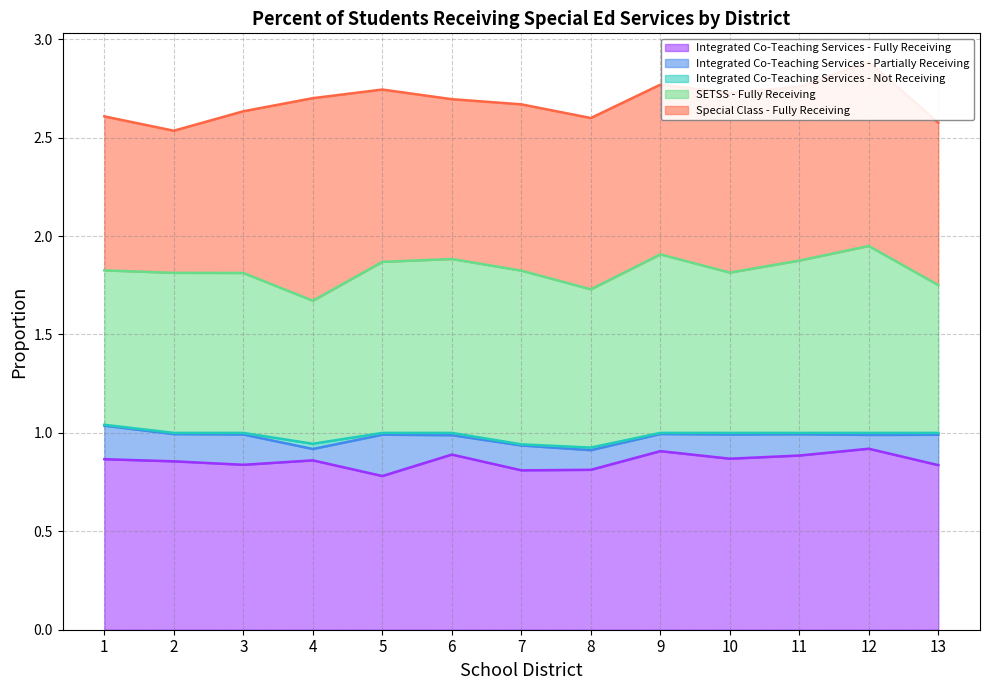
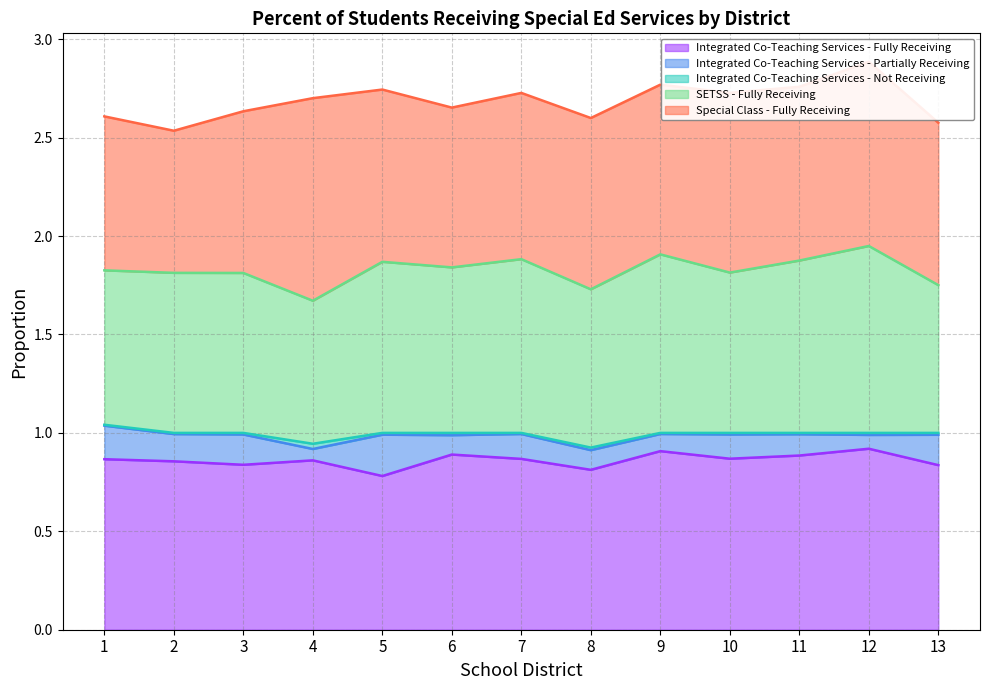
  {
    "Integrated Co-Teaching Services - Fully Receiving": {
      "1": 0.87,
      "2": 0.86,
      "3": 0.84,
      "4": 0.86,
      "5": 0.78,
      "6": 0.89,
-     "7": 0.81,
+     "7": 0.87,
      "8": 0.81,
      "9": 0.91,
      "10": 0.87,
      "11": 0.89,
      "12": 0.92,
      "13": 0.84
    },
    "SETSS - Fully Receiving": {
-     "6": 1.88,
+     "6": 1.84,
      "7": 0.88
    },
    "Special Class - Fully Receiving": {
      "6": 0.81,
      "7": 0.84
    }
  }
